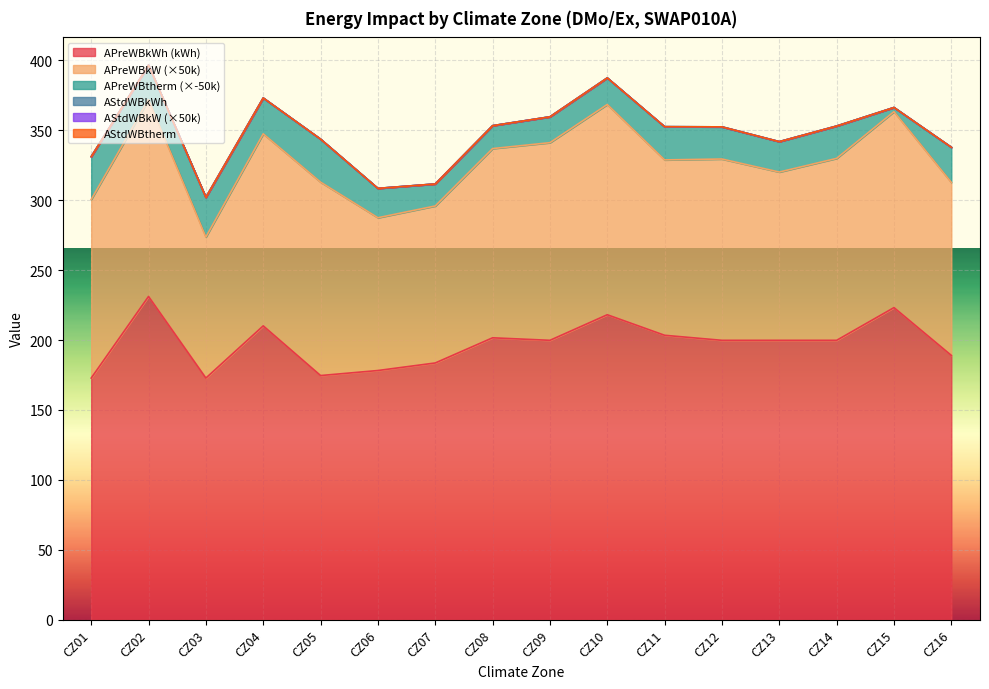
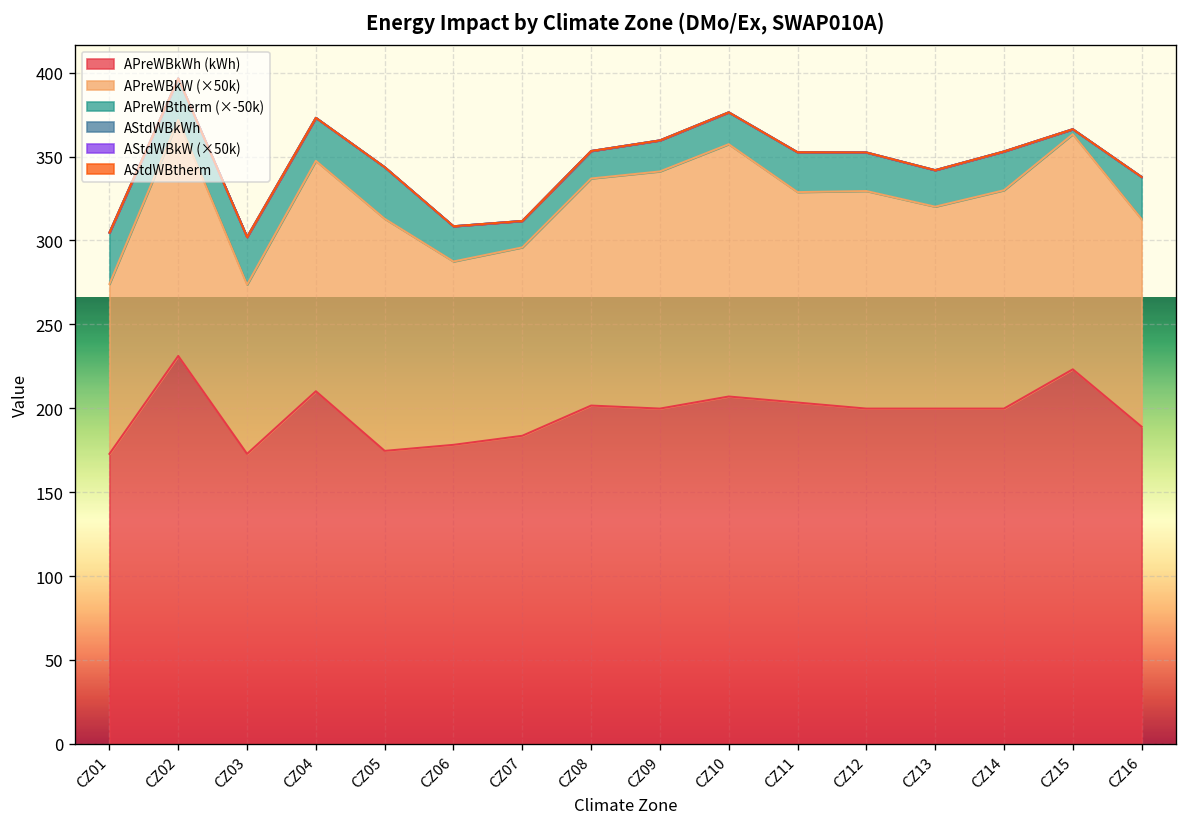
  {
    "APreWBkWh (kWh)": {
      "CZ01": 173,
      "CZ02": 231,
      "CZ03": 173,
      "CZ04": 210,
      "CZ05": 175,
      "CZ06": 178,
      "CZ07": 184,
      "CZ08": 202,
      "CZ09": 200,
-     "CZ10": 218,
+     "CZ10": 207,
      "CZ11": 203,
      "CZ12": 200,
      "CZ13": 200,
      "CZ14": 200,
      "CZ15": 223,
      "CZ16": 189
    },
    "APreWBkW (×50k)": {
-     "CZ01": 128,
+     "CZ01": 101,
      "CZ03": 101,
      "CZ04": 137,
      "CZ05": 138,
      "CZ06": 109,
      "CZ07": 112,
      "CZ08": 135,
      "CZ09": 141,
      "CZ10": 150,
      "CZ11": 125,
      "CZ12": 130,
      "CZ13": 120,
      "CZ14": 130,
      "CZ15": 140,
      "CZ16": 124
    }
  }
